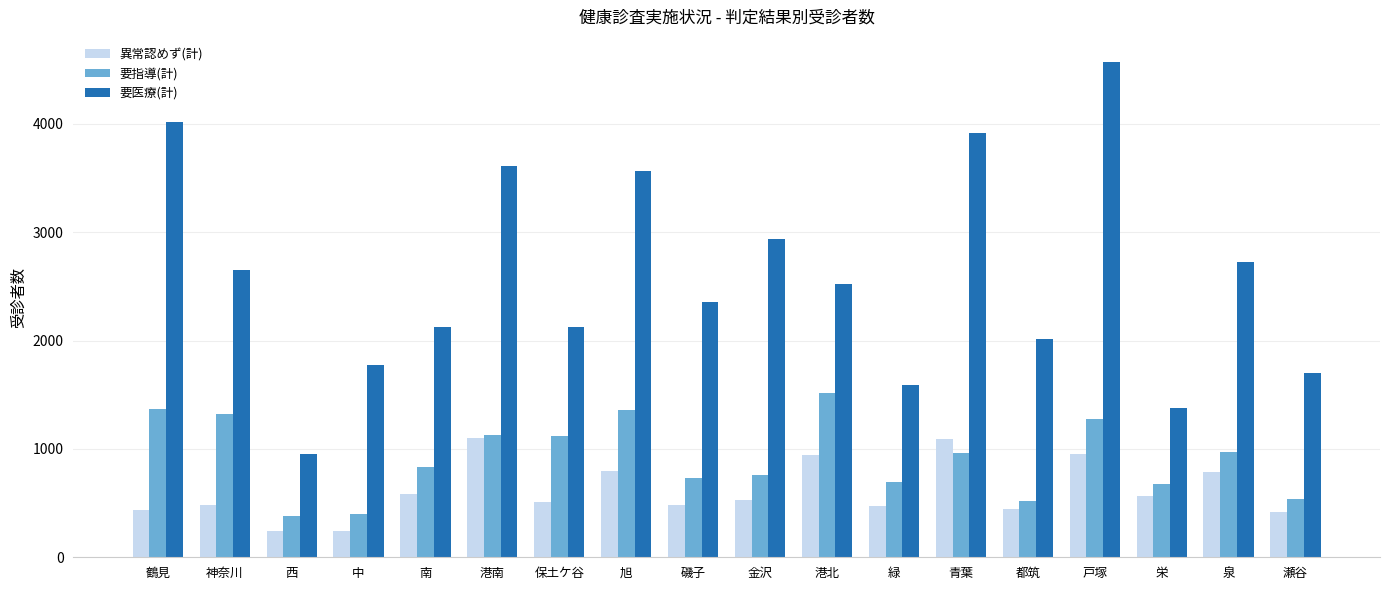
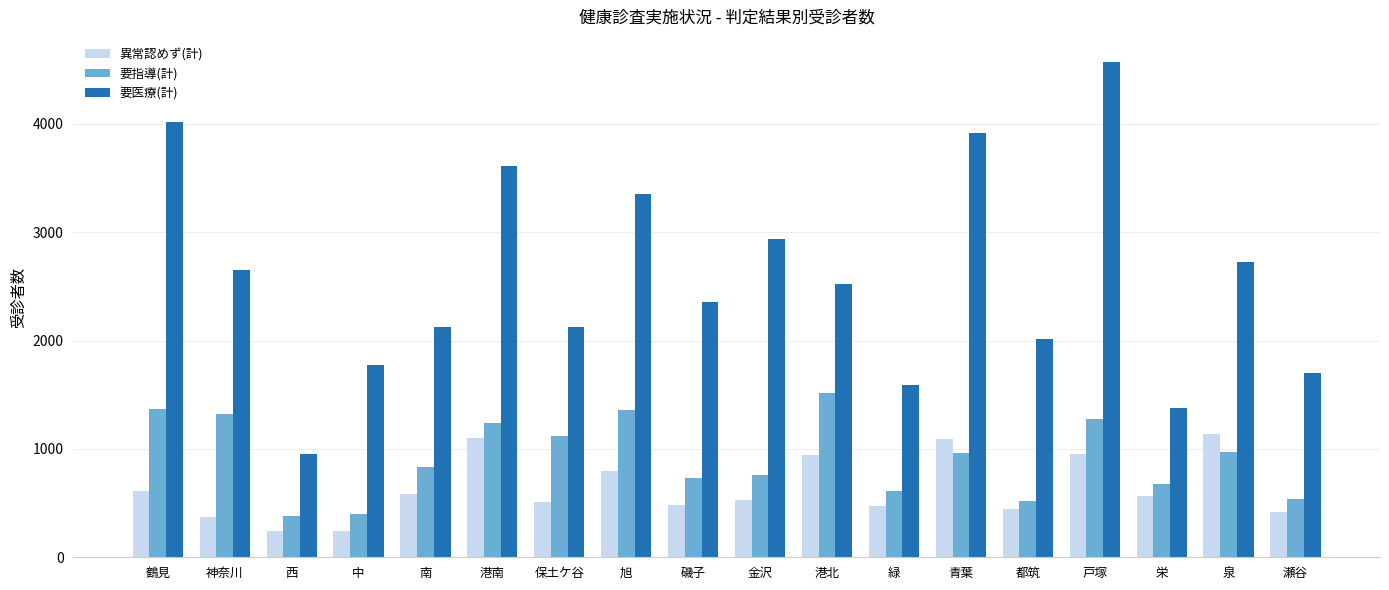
  {
    "異常認めず(計)": {
-     "鶴見": 440,
-     "神奈川": 480,
+     "鶴見": 610,
+     "神奈川": 370,
      "西": 240,
      "中": 240,
      "南": 580,
      "港南": 1100,
      "保土ケ谷": 510,
      "旭": 800,
      "磯子": 480,
      "金沢": 530,
      "港北": 950,
      "緑": 470,
      "青葉": 1090,
      "都筑": 450,
      "戸塚": 950,
      "栄": 570,
-     "泉": 780,
+     "泉": 1140,
      "瀬谷": 420
    },
    "要指導(計)": {
      "鶴見": 1360,
      "神奈川": 1320,
      "西": 380,
      "中": 400,
      "南": 830,
-     "港南": 1120,
+     "港南": 1240,
      "保土ケ谷": 1120,
      "旭": 1360,
      "磯子": 730,
      "金沢": 760,
      "港北": 1520,
-     "緑": 700,
+     "緑": 610,
      "青葉": 960,
      "都筑": 520,
      "戸塚": 1280,
      "栄": 680,
      "泉": 980,
      "瀬谷": 540
    },
    "要医療(計)": {
      "鶴見": 4010,
      "神奈川": 2650,
      "西": 950,
      "中": 1780,
      "南": 2120,
      "港南": 3610,
      "保土ケ谷": 2130,
-     "旭": 3570,
+     "旭": 3350,
      "磯子": 2360,
      "金沢": 2940,
      "港北": 2520,
      "緑": 1590,
      "青葉": 3910,
      "都筑": 2020,
      "戸塚": 4570,
      "栄": 1380,
      "泉": 2720,
      "瀬谷": 1710
    }
  }
